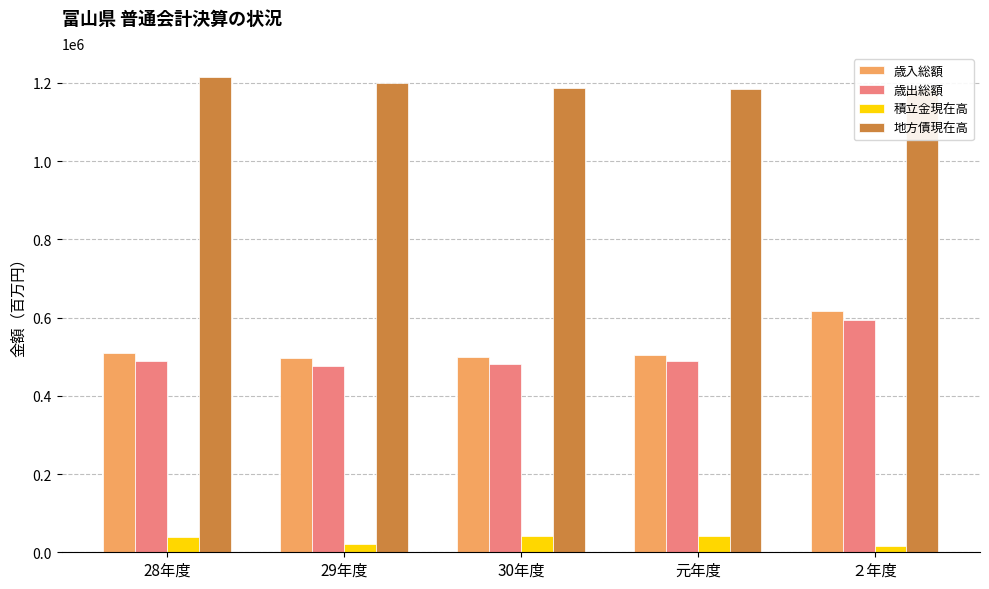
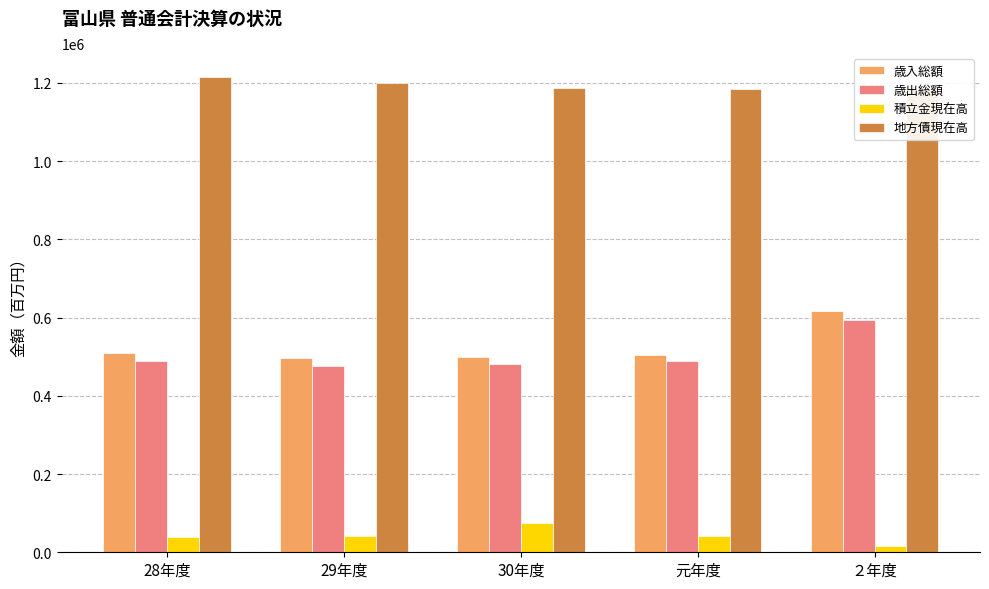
  {
    "積立金現在高": {
      "28年度": 40000,
-     "29年度": 20000,
-     "30年度": 40000,
+     "29年度": 40000,
+     "30年度": 70000,
      "元年度": 40000,
      "２年度": 20000
    }
  }
